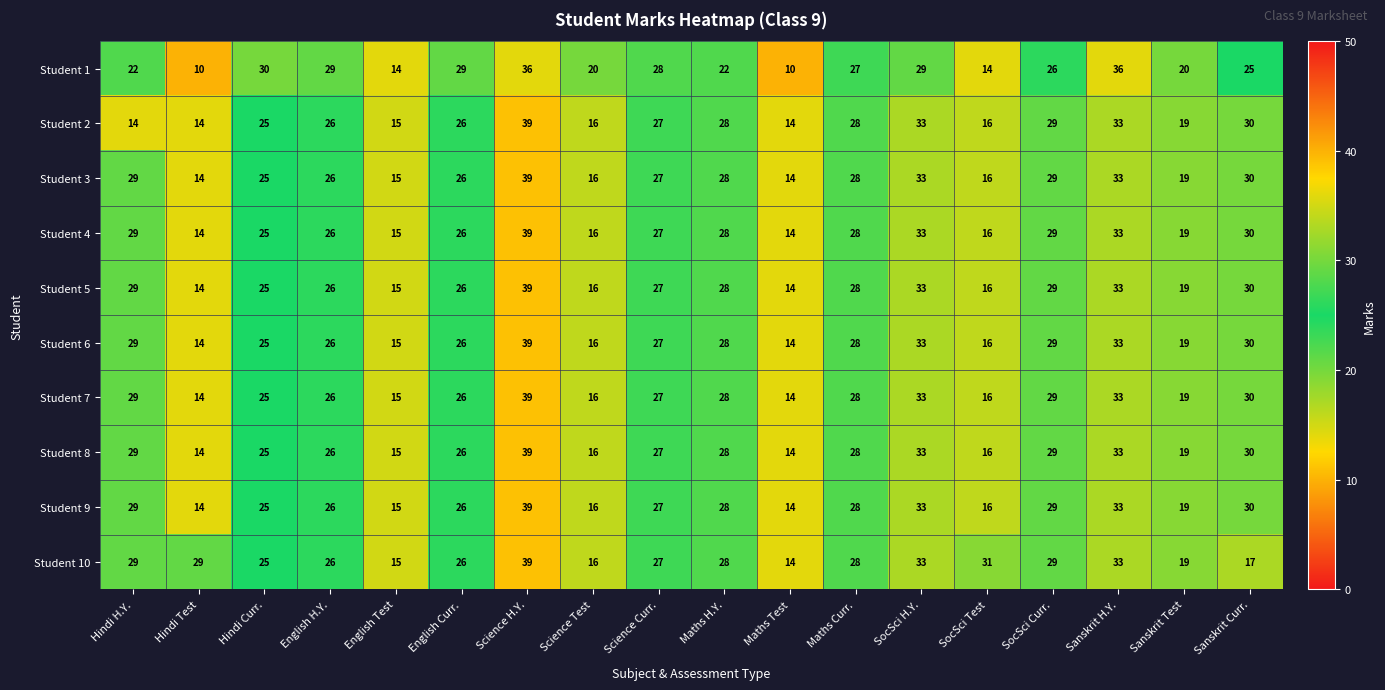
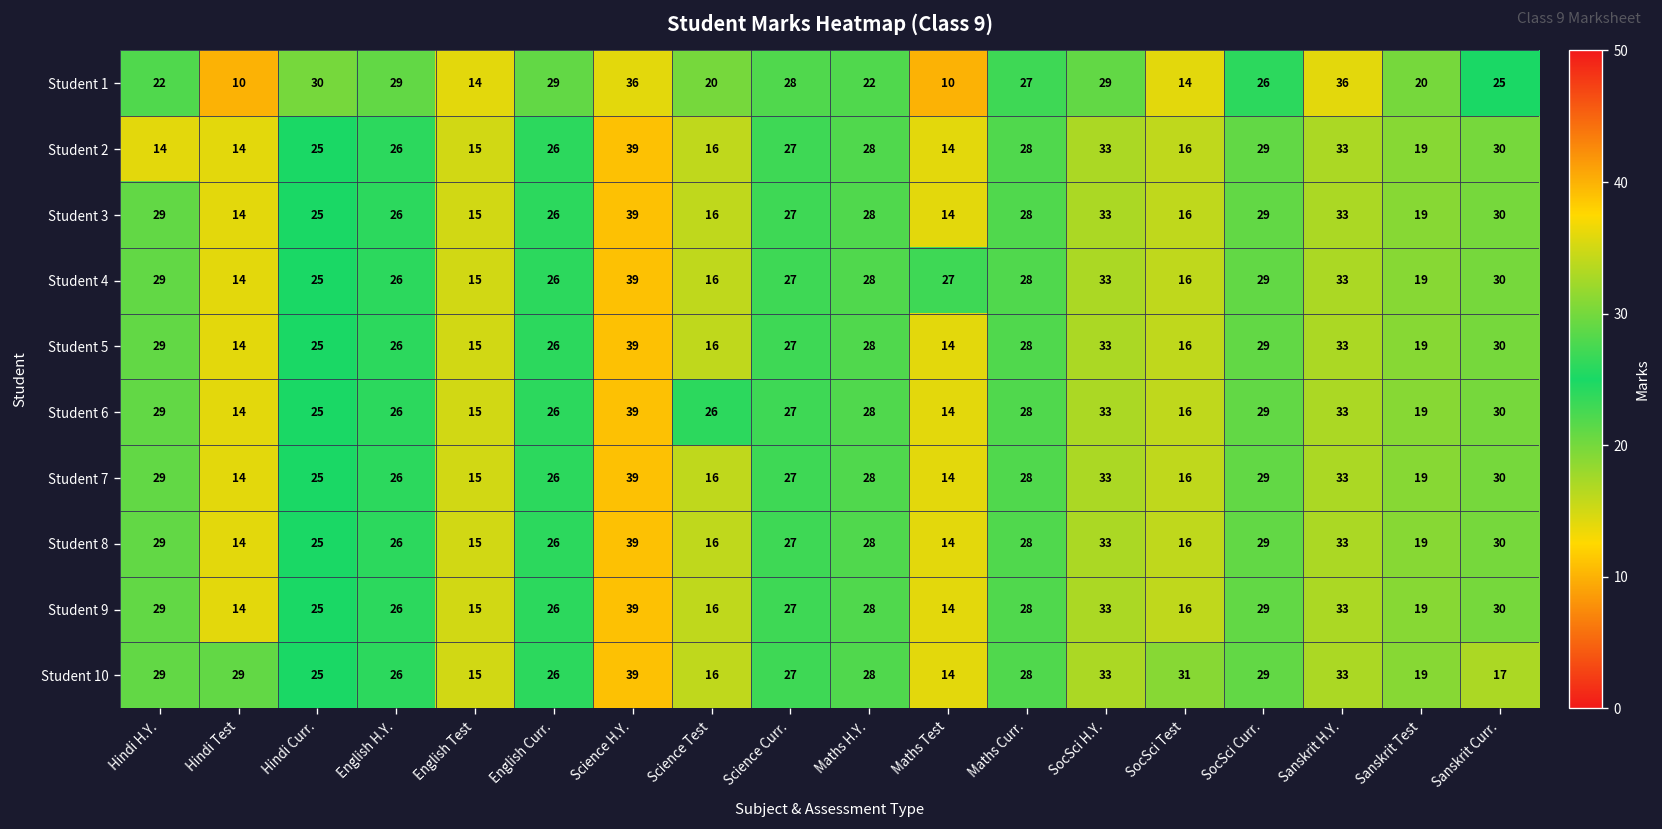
  {
    "Student 1": {
      "Hindi H.Y.": 22,
      "Hindi Test": 10,
      "Hindi Curr.": 30,
      "English H.Y.": 29,
      "English Test": 14,
      "English Curr.": 29,
      "Science H.Y.": 36,
      "Science Test": 20,
      "Science Curr.": 28,
      "Maths H.Y.": 22,
      "Maths Test": 10,
      "Maths Curr.": 27,
      "SocSci H.Y.": 29,
      "SocSci Test": 14,
      "SocSci Curr.": 26,
      "Sanskrit H.Y.": 36,
      "Sanskrit Test": 20,
      "Sanskrit Curr.": 25
    },
    "Student 2": {
      "Hindi H.Y.": 14,
      "Hindi Test": 14,
      "Hindi Curr.": 25,
      "English H.Y.": 26,
      "English Test": 15,
      "English Curr.": 26,
      "Science H.Y.": 39,
      "Science Test": 16,
      "Science Curr.": 27,
      "Maths H.Y.": 28,
      "Maths Test": 14,
      "Maths Curr.": 28,
      "SocSci H.Y.": 33,
      "SocSci Test": 16,
      "SocSci Curr.": 29,
      "Sanskrit H.Y.": 33,
      "Sanskrit Test": 19,
      "Sanskrit Curr.": 30
    },
    "Student 3": {
      "Hindi H.Y.": 29,
      "Hindi Test": 14,
      "Hindi Curr.": 25,
      "English H.Y.": 26,
      "English Test": 15,
      "English Curr.": 26,
      "Science H.Y.": 39,
      "Science Test": 16,
      "Science Curr.": 27,
      "Maths H.Y.": 28,
      "Maths Test": 14,
      "Maths Curr.": 28,
      "SocSci H.Y.": 33,
      "SocSci Test": 16,
      "SocSci Curr.": 29,
      "Sanskrit H.Y.": 33,
      "Sanskrit Test": 19,
      "Sanskrit Curr.": 30
    },
    "Student 4": {
      "Hindi H.Y.": 29,
      "Hindi Test": 14,
      "Hindi Curr.": 25,
      "English H.Y.": 26,
      "English Test": 15,
      "English Curr.": 26,
      "Science H.Y.": 39,
      "Science Test": 16,
      "Science Curr.": 27,
      "Maths H.Y.": 28,
-     "Maths Test": 14,
+     "Maths Test": 27,
      "Maths Curr.": 28,
      "SocSci H.Y.": 33,
      "SocSci Test": 16,
      "SocSci Curr.": 29,
      "Sanskrit H.Y.": 33,
      "Sanskrit Test": 19,
      "Sanskrit Curr.": 30
    },
    "Student 5": {
      "Hindi H.Y.": 29,
      "Hindi Test": 14,
      "Hindi Curr.": 25,
      "English H.Y.": 26,
      "English Test": 15,
      "English Curr.": 26,
      "Science H.Y.": 39,
      "Science Test": 16,
      "Science Curr.": 27,
      "Maths H.Y.": 28,
      "Maths Test": 14,
      "Maths Curr.": 28,
      "SocSci H.Y.": 33,
      "SocSci Test": 16,
      "SocSci Curr.": 29,
      "Sanskrit H.Y.": 33,
      "Sanskrit Test": 19,
      "Sanskrit Curr.": 30
    },
    "Student 6": {
      "Hindi H.Y.": 29,
      "Hindi Test": 14,
      "Hindi Curr.": 25,
      "English H.Y.": 26,
      "English Test": 15,
      "English Curr.": 26,
      "Science H.Y.": 39,
-     "Science Test": 16,
+     "Science Test": 26,
      "Science Curr.": 27,
      "Maths H.Y.": 28,
      "Maths Test": 14,
      "Maths Curr.": 28,
      "SocSci H.Y.": 33,
      "SocSci Test": 16,
      "SocSci Curr.": 29,
      "Sanskrit H.Y.": 33,
      "Sanskrit Test": 19,
      "Sanskrit Curr.": 30
    },
    "Student 7": {
      "Hindi H.Y.": 29,
      "Hindi Test": 14,
      "Hindi Curr.": 25,
      "English H.Y.": 26,
      "English Test": 15,
      "English Curr.": 26,
      "Science H.Y.": 39,
      "Science Test": 16,
      "Science Curr.": 27,
      "Maths H.Y.": 28,
      "Maths Test": 14,
      "Maths Curr.": 28,
      "SocSci H.Y.": 33,
      "SocSci Test": 16,
      "SocSci Curr.": 29,
      "Sanskrit H.Y.": 33,
      "Sanskrit Test": 19,
      "Sanskrit Curr.": 30
    },
    "Student 8": {
      "Hindi H.Y.": 29,
      "Hindi Test": 14,
      "Hindi Curr.": 25,
      "English H.Y.": 26,
      "English Test": 15,
      "English Curr.": 26,
      "Science H.Y.": 39,
      "Science Test": 16,
      "Science Curr.": 27,
      "Maths H.Y.": 28,
      "Maths Test": 14,
      "Maths Curr.": 28,
      "SocSci H.Y.": 33,
      "SocSci Test": 16,
      "SocSci Curr.": 29,
      "Sanskrit H.Y.": 33,
      "Sanskrit Test": 19,
      "Sanskrit Curr.": 30
    },
    "Student 9": {
      "Hindi H.Y.": 29,
      "Hindi Test": 14,
      "Hindi Curr.": 25,
      "English H.Y.": 26,
      "English Test": 15,
      "English Curr.": 26,
      "Science H.Y.": 39,
      "Science Test": 16,
      "Science Curr.": 27,
      "Maths H.Y.": 28,
      "Maths Test": 14,
      "Maths Curr.": 28,
      "SocSci H.Y.": 33,
      "SocSci Test": 16,
      "SocSci Curr.": 29,
      "Sanskrit H.Y.": 33,
      "Sanskrit Test": 19,
      "Sanskrit Curr.": 30
    },
    "Student 10": {
      "Hindi H.Y.": 29,
      "Hindi Test": 29,
      "Hindi Curr.": 25,
      "English H.Y.": 26,
      "English Test": 15,
      "English Curr.": 26,
      "Science H.Y.": 39,
      "Science Test": 16,
      "Science Curr.": 27,
      "Maths H.Y.": 28,
      "Maths Test": 14,
      "Maths Curr.": 28,
      "SocSci H.Y.": 33,
      "SocSci Test": 31,
      "SocSci Curr.": 29,
      "Sanskrit H.Y.": 33,
      "Sanskrit Test": 19,
      "Sanskrit Curr.": 17
    }
  }
